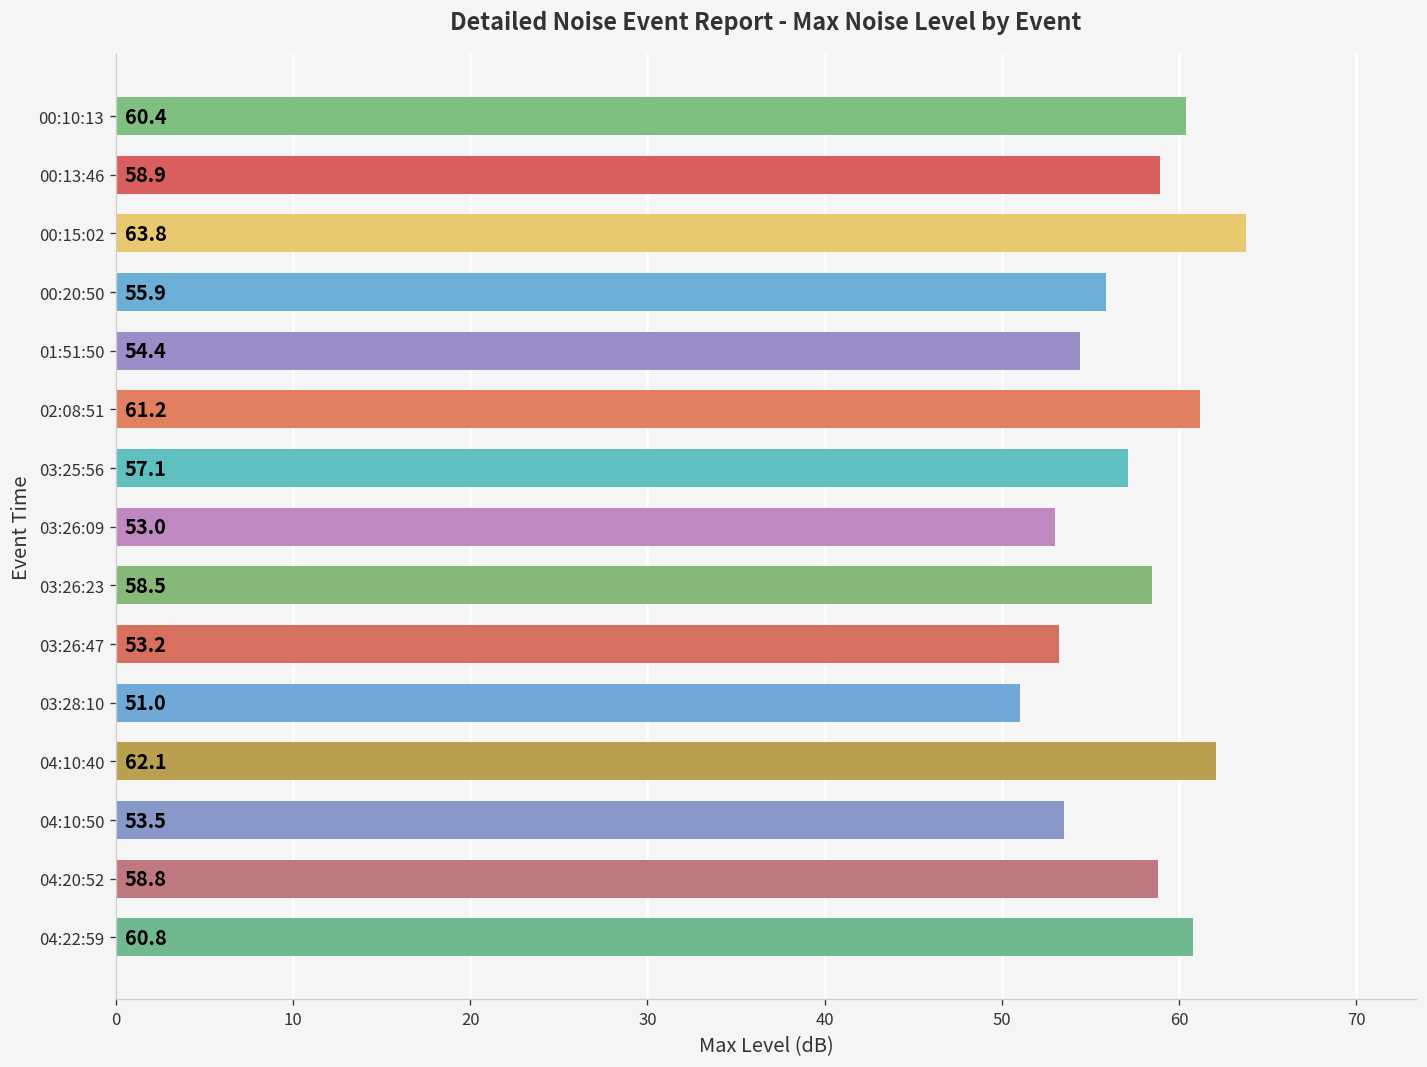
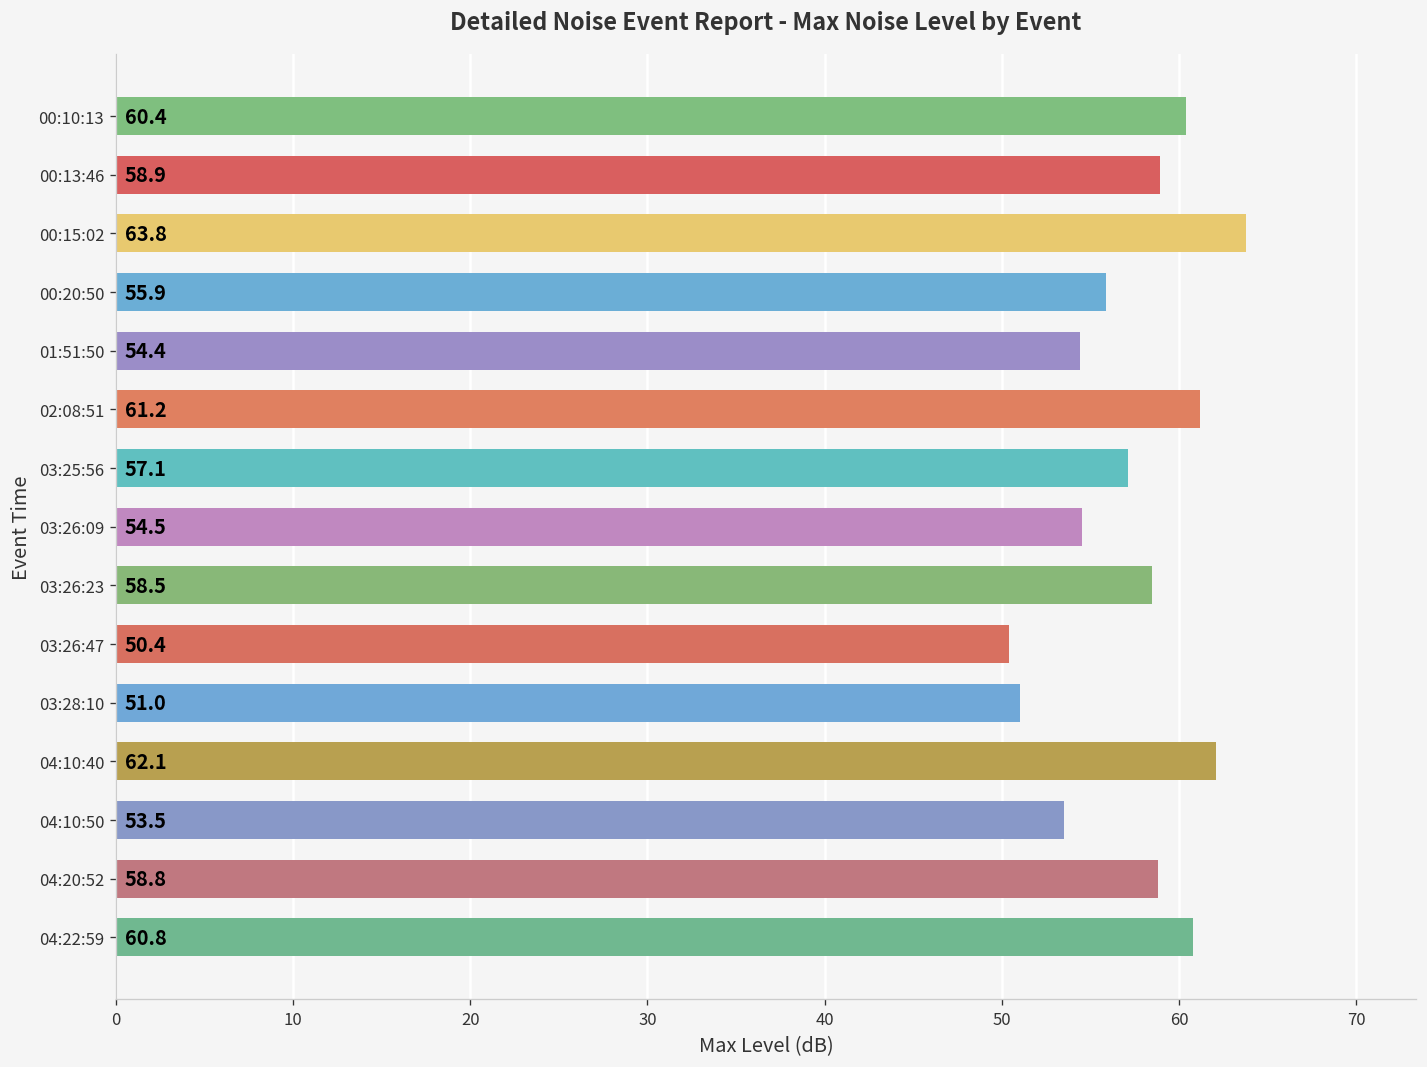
  {
    "00:10:13": 60.4,
    "00:13:46": 58.9,
    "00:15:02": 63.8,
    "00:20:50": 55.9,
    "01:51:50": 54.4,
    "02:08:51": 61.2,
    "03:25:56": 57.1,
-   "03:26:09": 53.0,
+   "03:26:09": 54.5,
    "03:26:23": 58.5,
-   "03:26:47": 53.2,
+   "03:26:47": 50.4,
    "03:28:10": 51.0,
    "04:10:40": 62.1,
    "04:10:50": 53.5,
    "04:20:52": 58.8,
    "04:22:59": 60.8
  }
